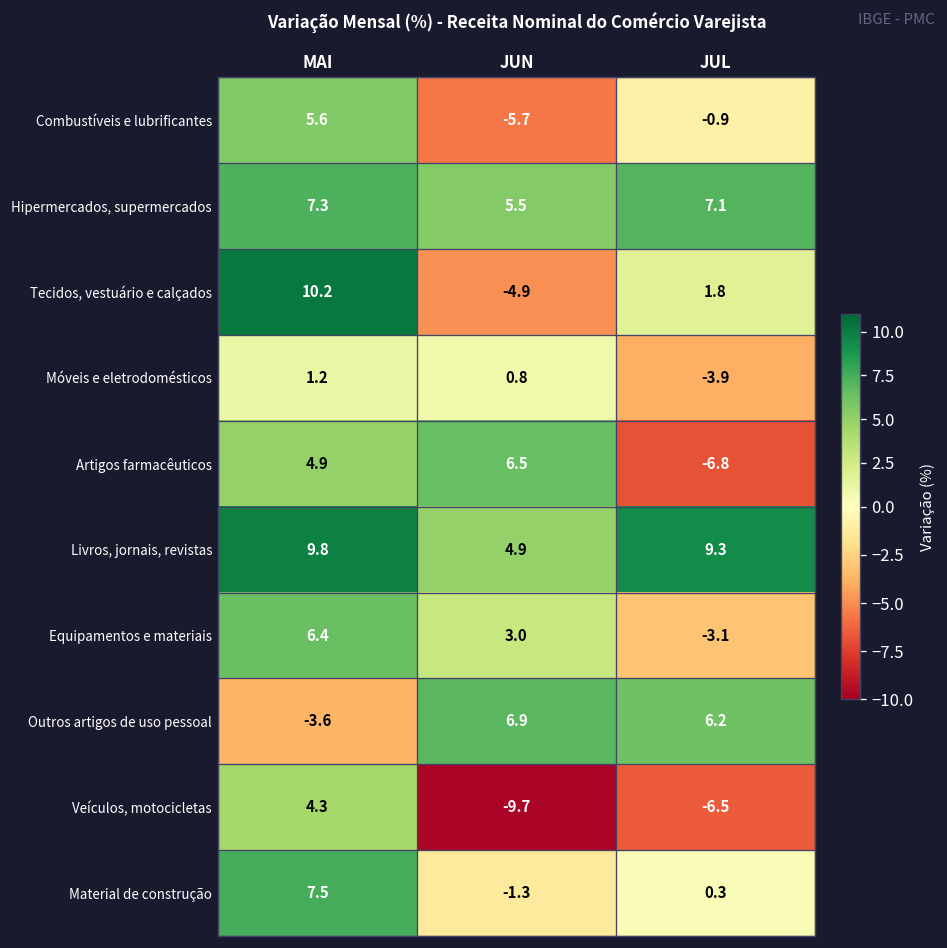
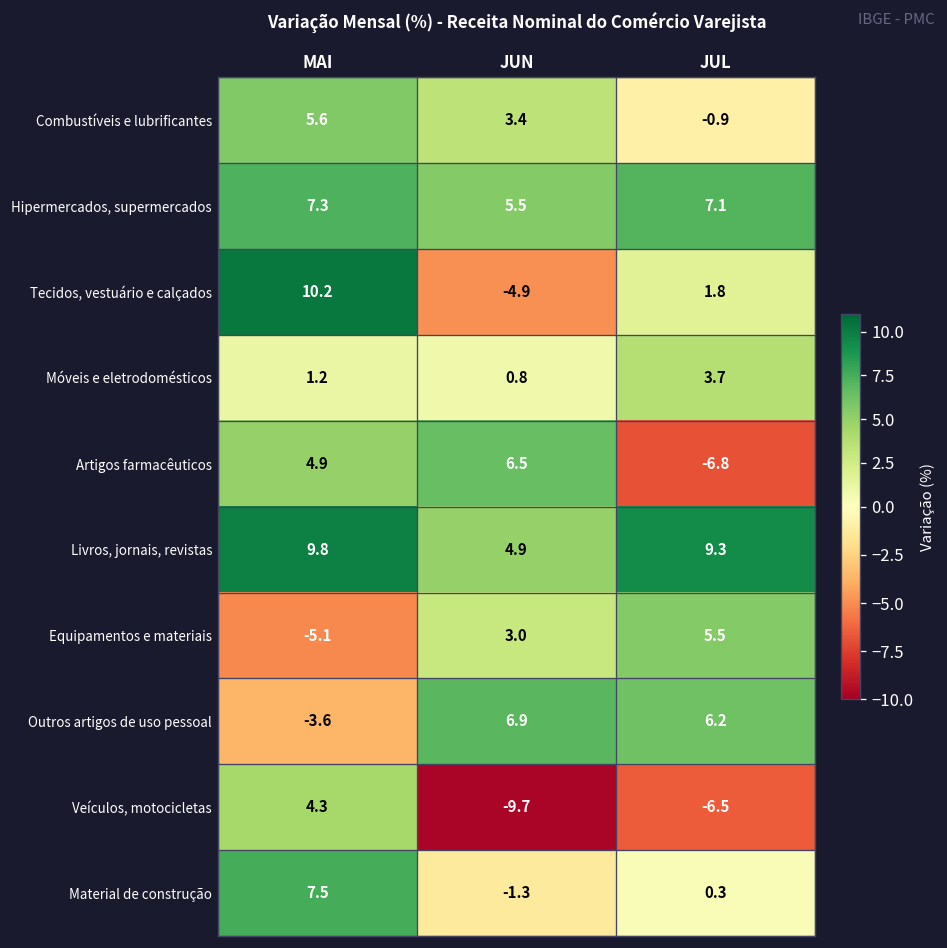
  {
    "Combustíveis e lubrificantes": {
      "MAI": 5.6,
-     "JUN": -5.7,
+     "JUN": 3.4,
      "JUL": -0.9
    },
    "Hipermercados, supermercados": {
      "MAI": 7.3,
      "JUN": 5.5,
      "JUL": 7.1
    },
    "Tecidos, vestuário e calçados": {
      "MAI": 10.2,
      "JUN": -4.9,
      "JUL": 1.8
    },
    "Móveis e eletrodomésticos": {
      "MAI": 1.2,
      "JUN": 0.8,
-     "JUL": -3.9
+     "JUL": 3.7
    },
    "Artigos farmacêuticos": {
      "MAI": 4.9,
      "JUN": 6.5,
      "JUL": -6.8
    },
    "Livros, jornais, revistas": {
      "MAI": 9.8,
      "JUN": 4.9,
      "JUL": 9.3
    },
    "Equipamentos e materiais": {
-     "MAI": 6.4,
+     "MAI": -5.1,
      "JUN": 3.0,
-     "JUL": -3.1
+     "JUL": 5.5
    },
    "Outros artigos de uso pessoal": {
      "MAI": -3.6,
      "JUN": 6.9,
      "JUL": 6.2
    },
    "Veículos, motocicletas": {
      "MAI": 4.3,
      "JUN": -9.7,
      "JUL": -6.5
    },
    "Material de construção": {
      "MAI": 7.5,
      "JUN": -1.3,
      "JUL": 0.3
    }
  }
